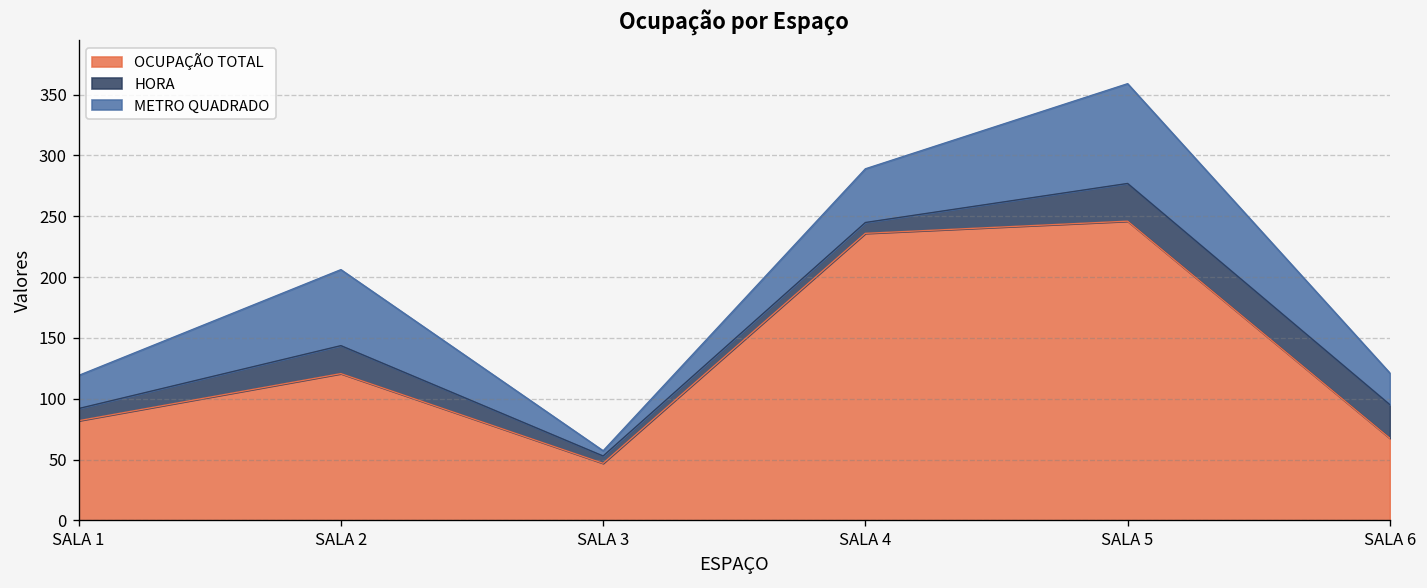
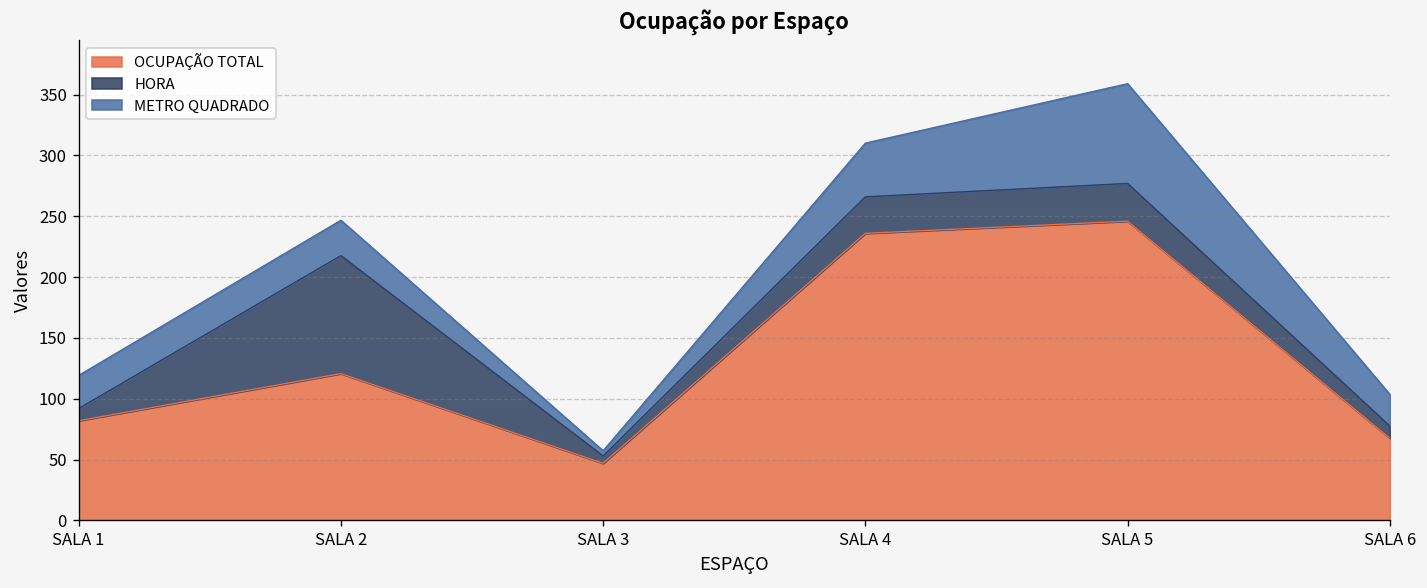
  {
    "OCUPAÇÃO TOTAL": {
      "SALA 1": 82,
      "SALA 2": 121,
      "SALA 3": 47,
      "SALA 4": 236,
      "SALA 5": 246,
      "SALA 6": 68
    },
    "HORA": {
      "SALA 1": 10,
-     "SALA 2": 23,
+     "SALA 2": 97,
      "SALA 3": 6,
-     "SALA 4": 9,
+     "SALA 4": 30,
      "SALA 5": 31,
-     "SALA 6": 28
+     "SALA 6": 10
    },
    "METRO QUADRADO": {
      "SALA 1": 27,
-     "SALA 2": 62,
+     "SALA 2": 29,
      "SALA 3": 4,
      "SALA 4": 44,
      "SALA 5": 82,
      "SALA 6": 26
    }
  }
